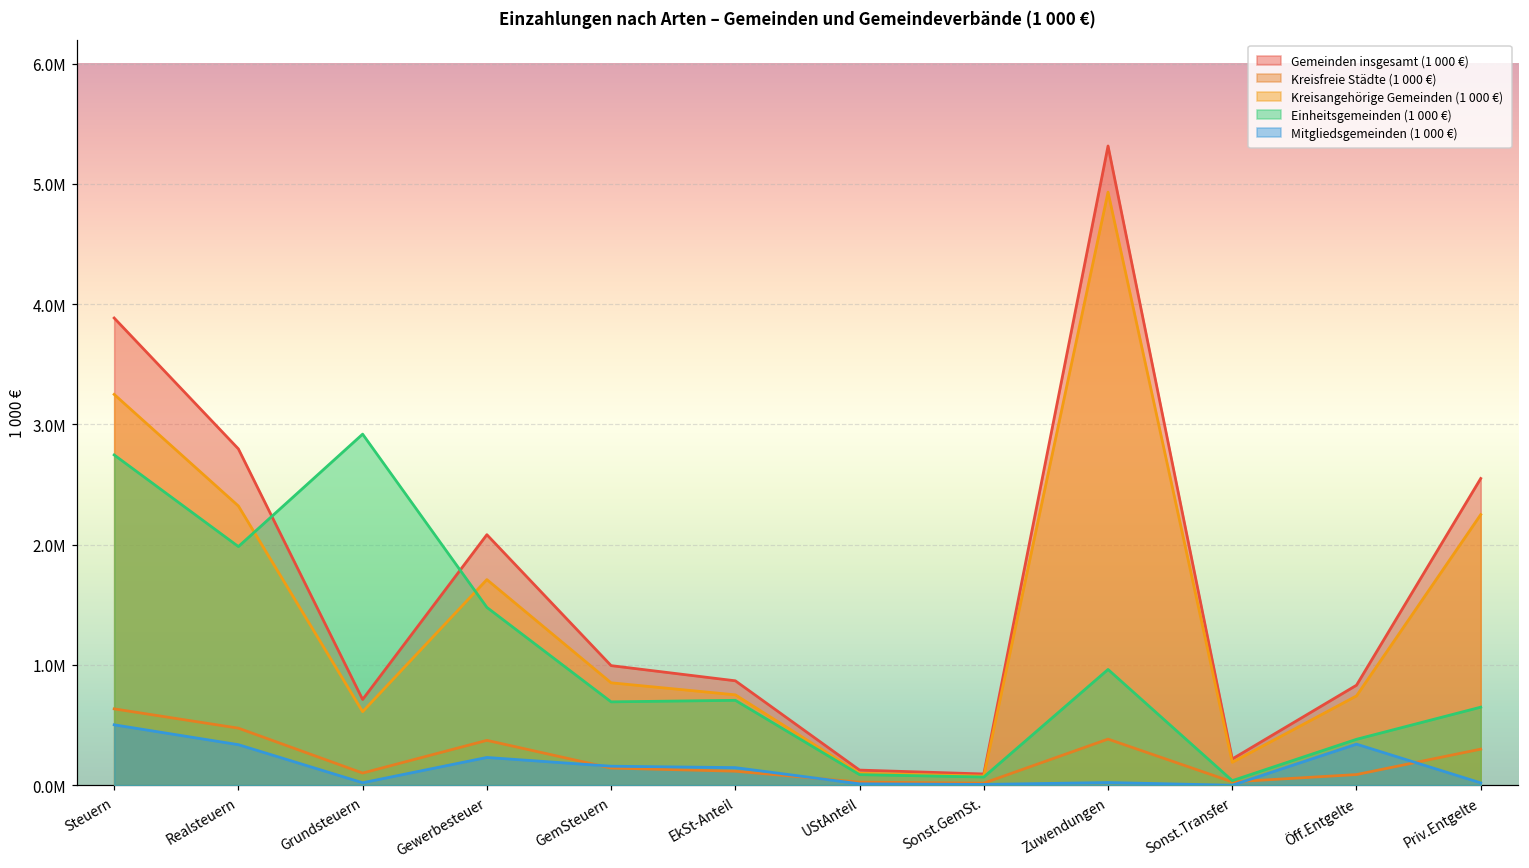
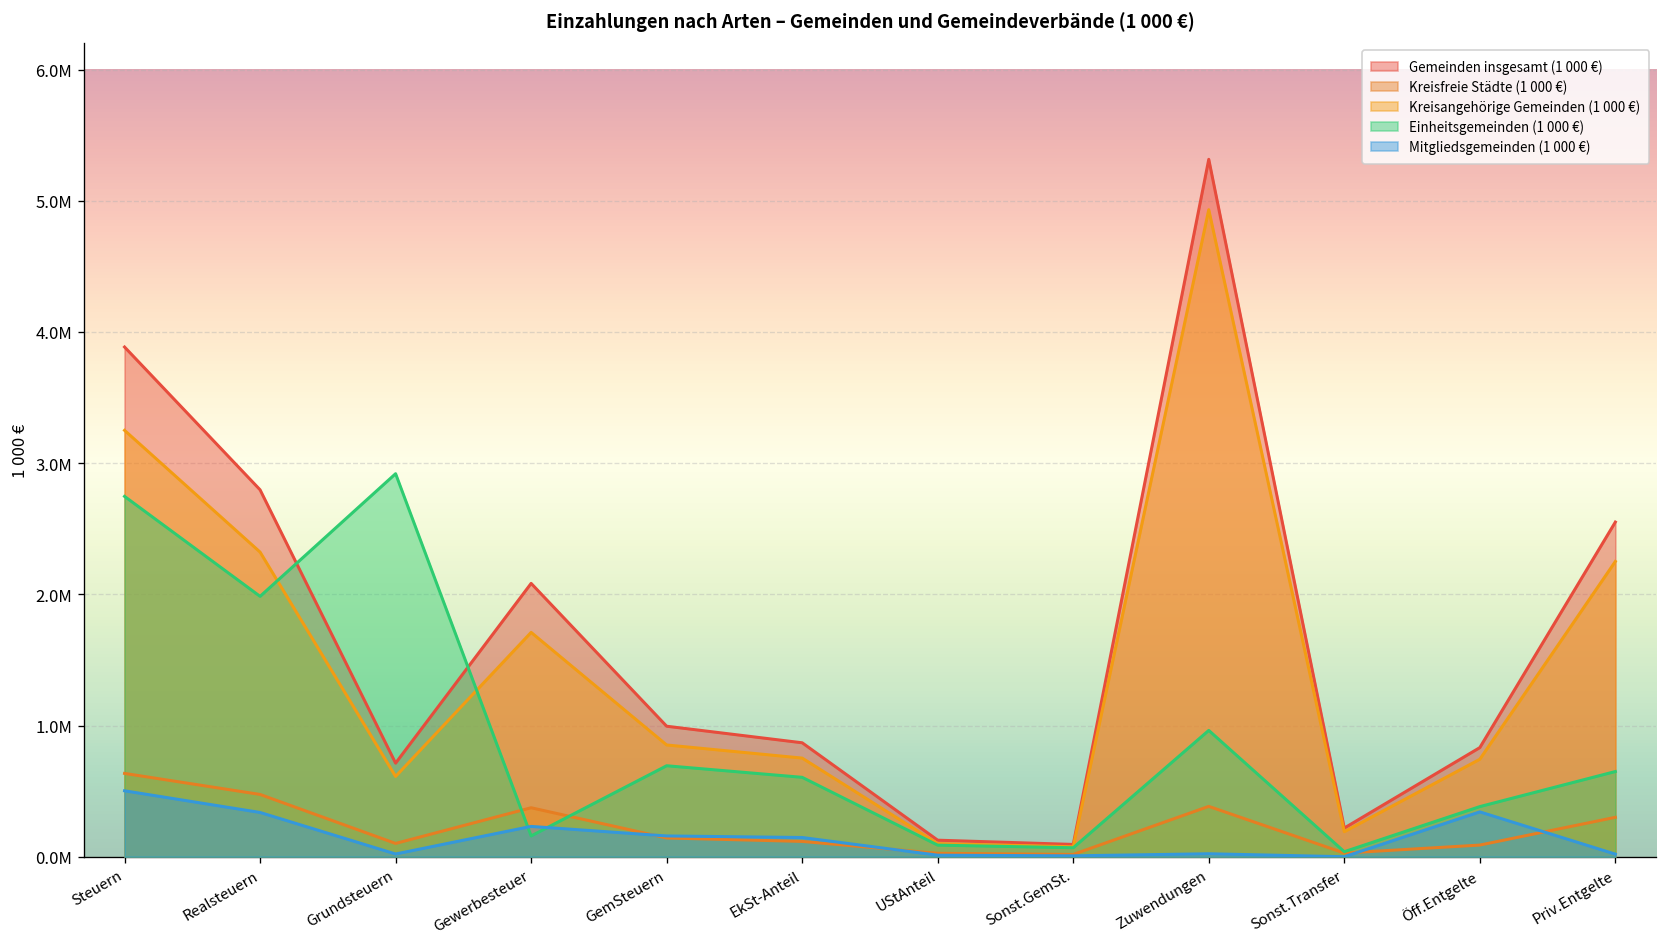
  {
    "Einheitsgemeinden (1 000 €)": {
      "Steuern": 2750000,
      "Realsteuern": 1980000,
      "Grundsteuern": 2920000,
-     "Gewerbesteuer": 1480000,
+     "Gewerbesteuer": 160000,
      "GemSteuern": 690000,
-     "EkSt-Anteil": 710000,
+     "EkSt-Anteil": 610000,
      "Zuwendungen": 960000,
      "Öff.Entgelte": 380000,
      "Priv.Entgelte": 650000
    },
    "Mitgliedsgemeinden (1 000 €)": {
      "Steuern": 500000,
      "Realsteuern": 340000,
      "Grundsteuern": 20000,
      "Gewerbesteuer": 230000,
      "EkSt-Anteil": 150000,
      "Zuwendungen": 20000,
      "Sonst.Transfer": 0,
      "Öff.Entgelte": 340000,
      "Priv.Entgelte": 20000
    }
  }
